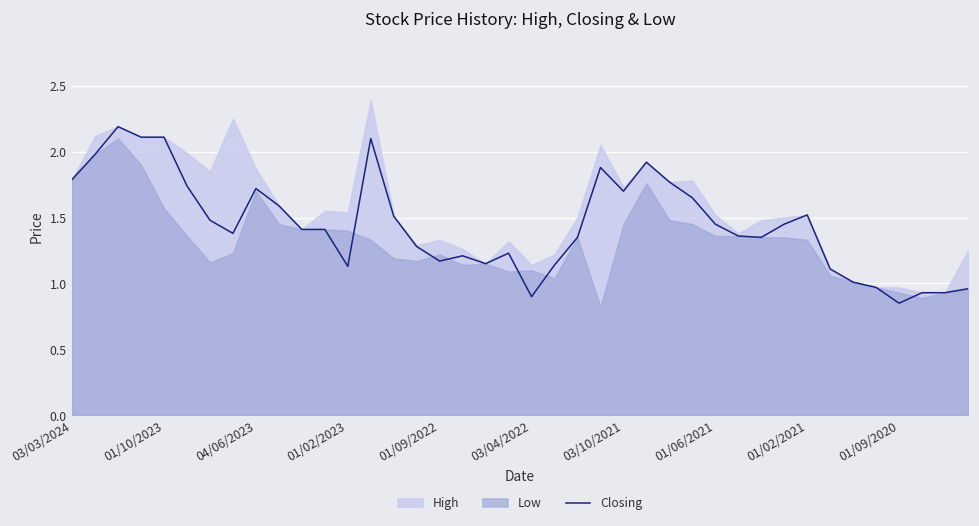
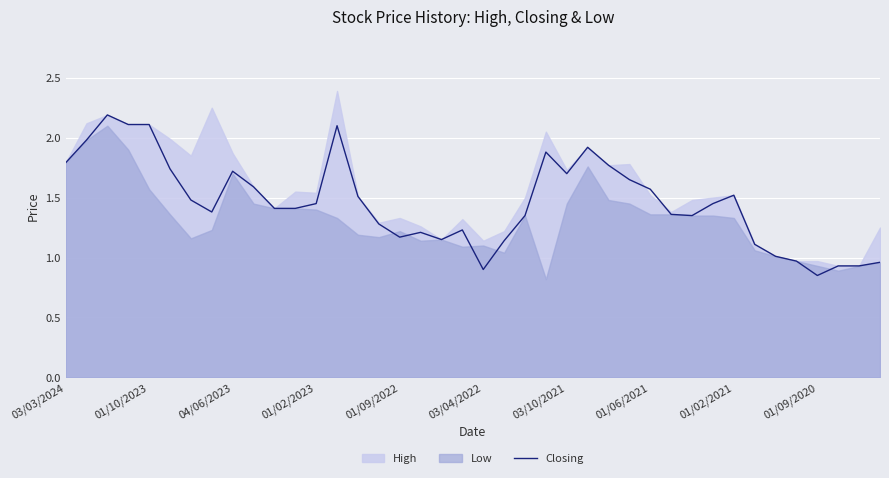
  {
    "Closing": {
-     "01/02/2023": 1.13,
+     "01/02/2023": 1.45,
      "01/09/2022": 1.17,
      "03/04/2022": 0.90,
      "03/10/2021": 1.70,
-     "01/06/2021": 1.45,
+     "01/06/2021": 1.57,
      "01/09/2020": 0.85
    }
  }
